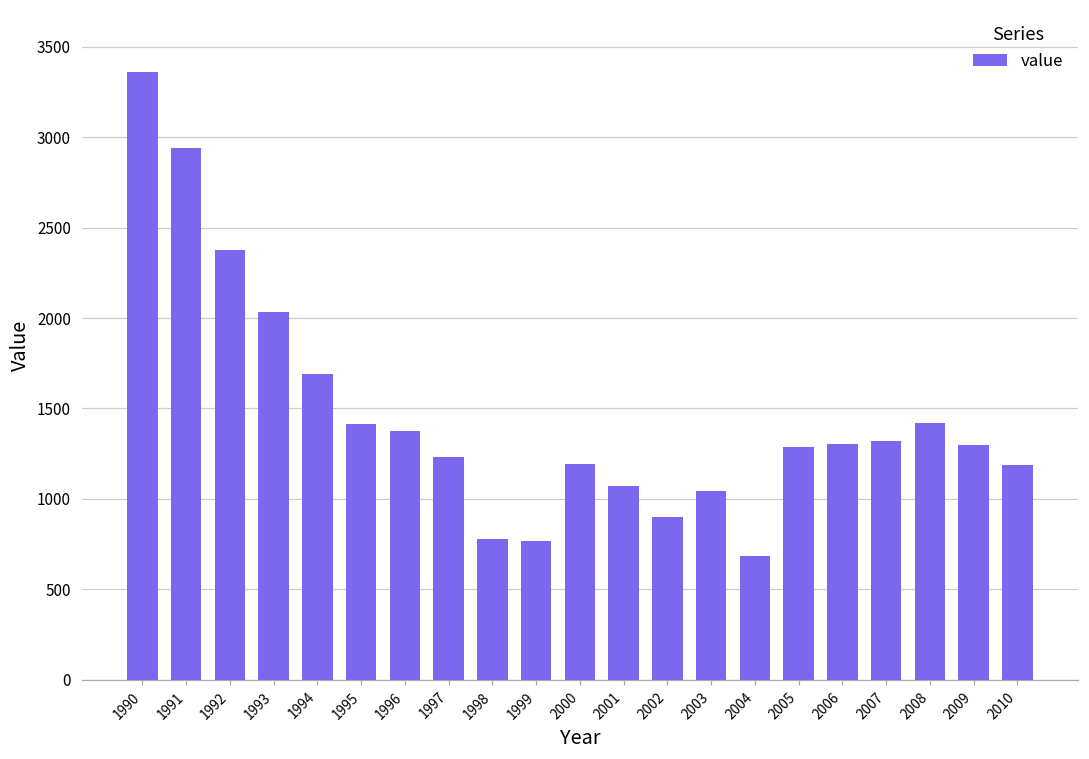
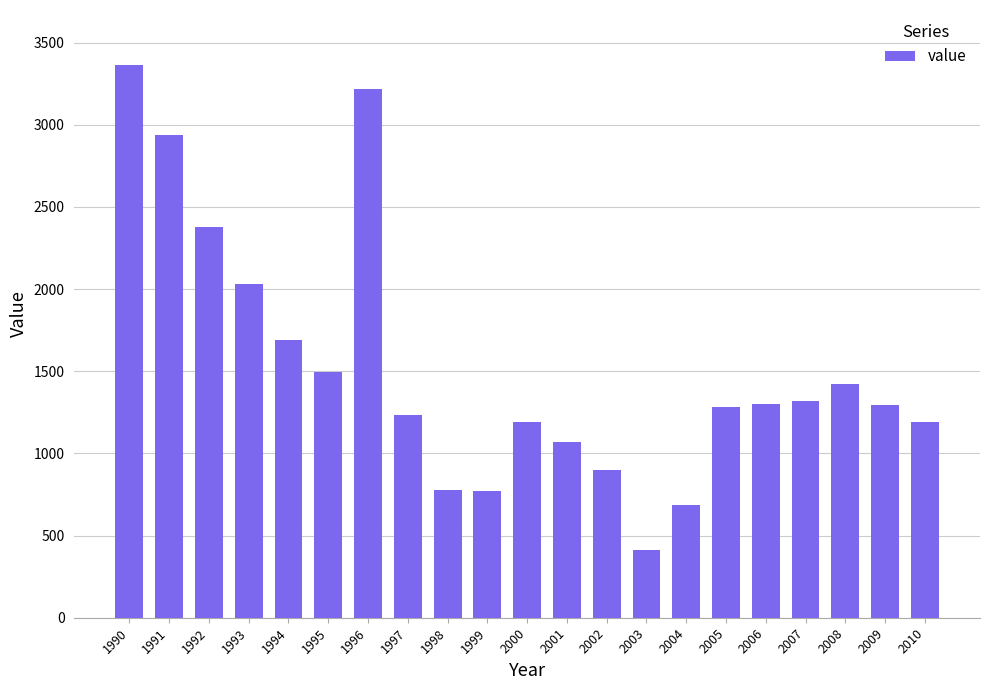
  {
    "1990": 3360,
    "1991": 2940,
    "1992": 2380,
    "1993": 2030,
    "1994": 1690,
-   "1995": 1410,
-   "1996": 1370,
+   "1995": 1500,
+   "1996": 3220,
    "1997": 1230,
    "1998": 780,
    "1999": 770,
    "2000": 1190,
    "2001": 1070,
    "2002": 900,
-   "2003": 1040,
+   "2003": 410,
    "2004": 680,
    "2005": 1280,
    "2006": 1300,
    "2007": 1320,
    "2008": 1420,
    "2009": 1300,
    "2010": 1190
  }
